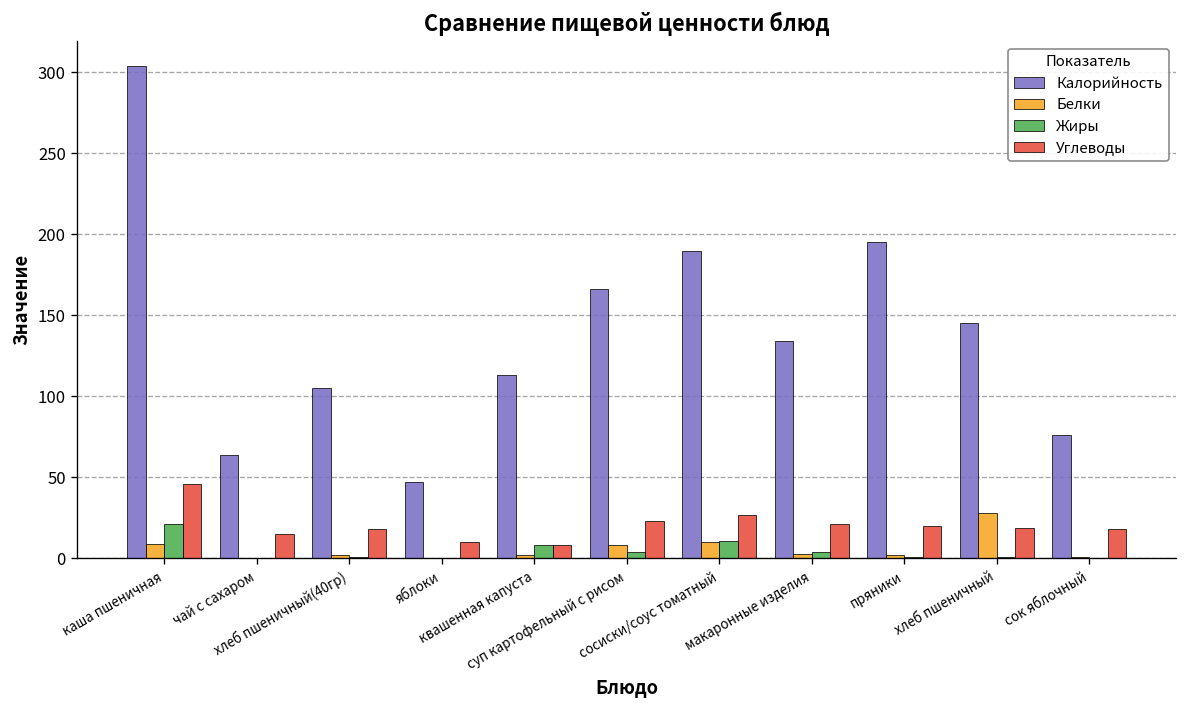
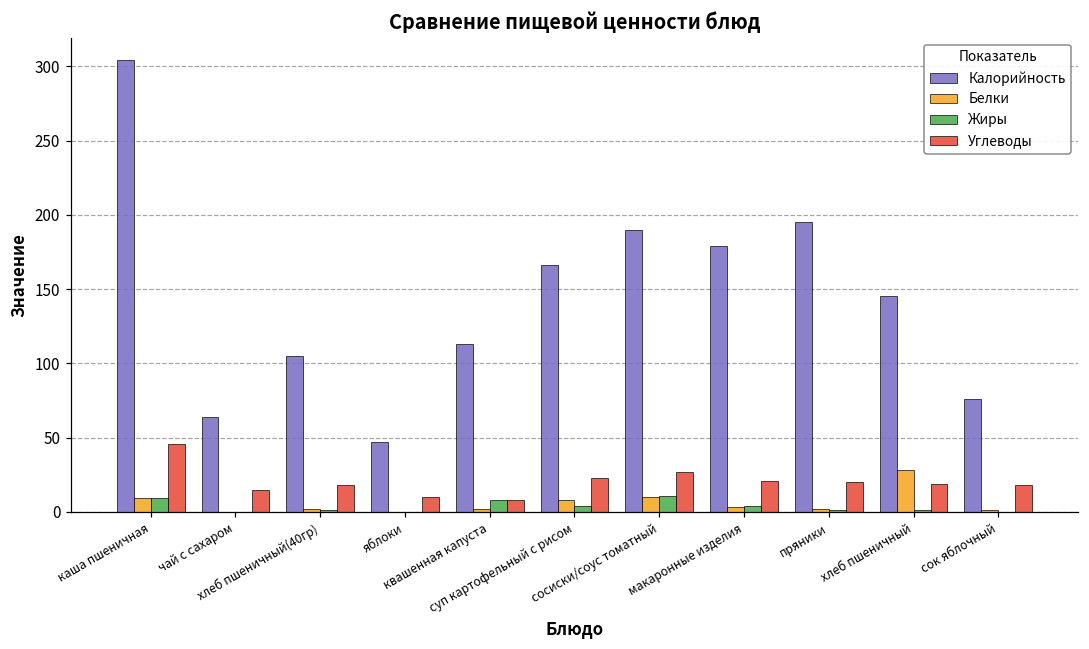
  {
    "Калорийность": {
      "каша пшеничная": 304,
      "чай с сахаром": 64,
      "хлеб пшеничный(40гр)": 105,
      "яблоки": 47,
      "квашенная капуста": 113,
      "суп картофельный с рисом": 166,
      "сосиски/соус томатный": 190,
-     "макаронные изделия": 134,
+     "макаронные изделия": 179,
      "пряники": 195,
      "хлеб пшеничный": 145,
      "сок яблочный": 76
    },
    "Белки": {
      "каша пшеничная": 9,
      "чай с сахаром": 0,
      "хлеб пшеничный(40гр)": 2,
      "яблоки": 0,
      "квашенная капуста": 2,
      "суп картофельный с рисом": 8,
      "сосиски/соус томатный": 10,
      "макаронные изделия": 3,
      "пряники": 2,
      "хлеб пшеничный": 28
    },
    "Жиры": {
-     "каша пшеничная": 21,
+     "каша пшеничная": 9,
      "чай с сахаром": 0,
      "яблоки": 0,
      "квашенная капуста": 8,
      "суп картофельный с рисом": 4,
      "сосиски/соус томатный": 11,
      "макаронные изделия": 4,
      "сок яблочный": 0
    },
    "Углеводы": {
      "каша пшеничная": 46,
      "чай с сахаром": 15,
      "хлеб пшеничный(40гр)": 18,
      "яблоки": 10,
      "квашенная капуста": 8,
      "суп картофельный с рисом": 23,
      "сосиски/соус томатный": 27,
      "макаронные изделия": 21,
      "пряники": 20,
      "хлеб пшеничный": 19,
      "сок яблочный": 18
    }
  }
